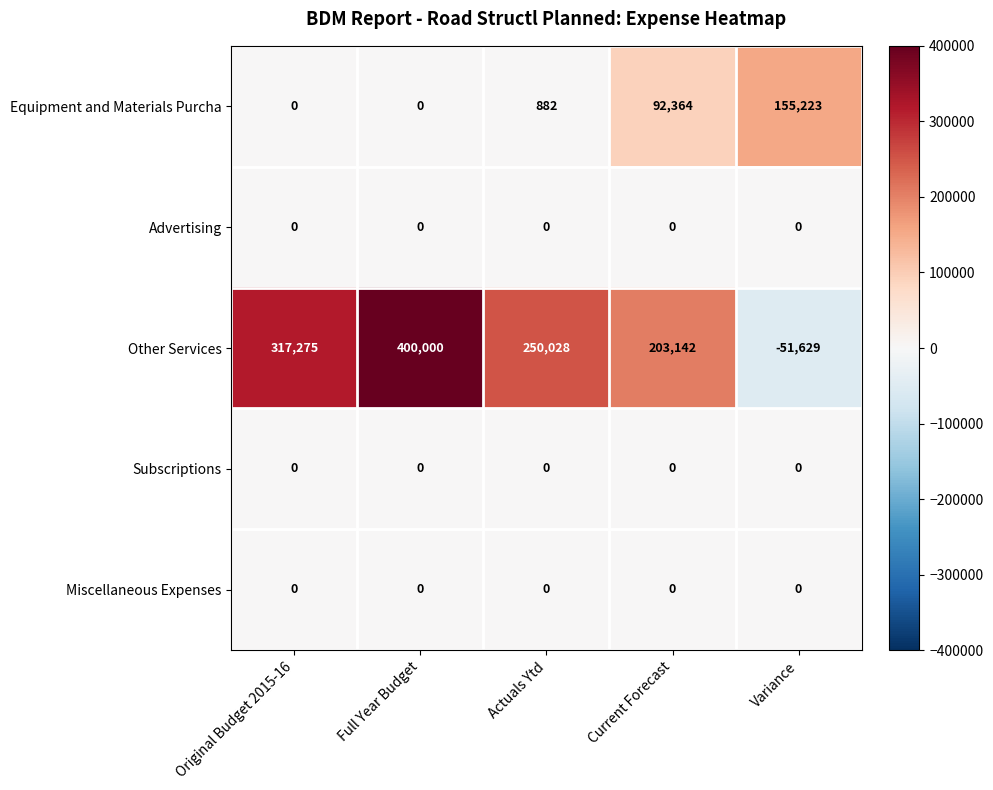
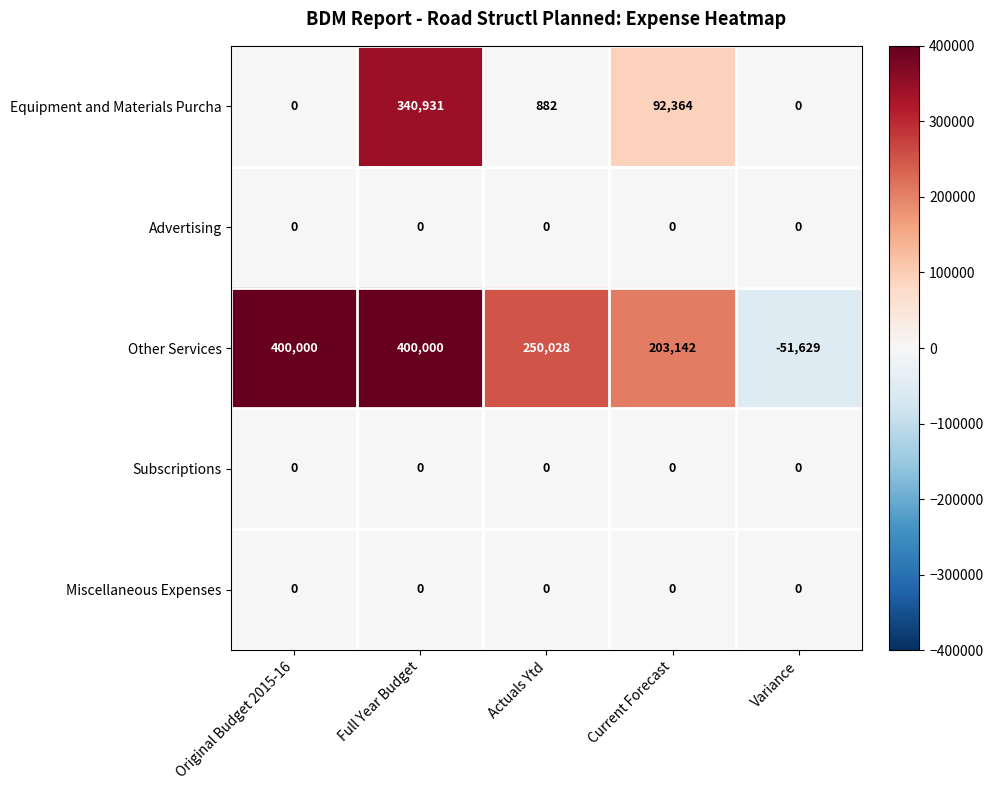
  {
    "Equipment and Materials Purcha": {
      "Original Budget 2015-16": "0",
-     "Full Year Budget": "0",
+     "Full Year Budget": "340,931",
      "Actuals Ytd": "882",
      "Current Forecast": "92,364",
-     "Variance": "155,223"
+     "Variance": "0"
    },
    "Advertising": {
      "Original Budget 2015-16": "0",
      "Full Year Budget": "0",
      "Actuals Ytd": "0",
      "Current Forecast": "0",
      "Variance": "0"
    },
    "Other Services": {
-     "Original Budget 2015-16": "317,275",
+     "Original Budget 2015-16": "400,000",
      "Full Year Budget": "400,000",
      "Actuals Ytd": "250,028",
      "Current Forecast": "203,142",
      "Variance": "-51,629"
    },
    "Subscriptions": {
      "Original Budget 2015-16": "0",
      "Full Year Budget": "0",
      "Actuals Ytd": "0",
      "Current Forecast": "0",
      "Variance": "0"
    },
    "Miscellaneous Expenses": {
      "Original Budget 2015-16": "0",
      "Full Year Budget": "0",
      "Actuals Ytd": "0",
      "Current Forecast": "0",
      "Variance": "0"
    }
  }
